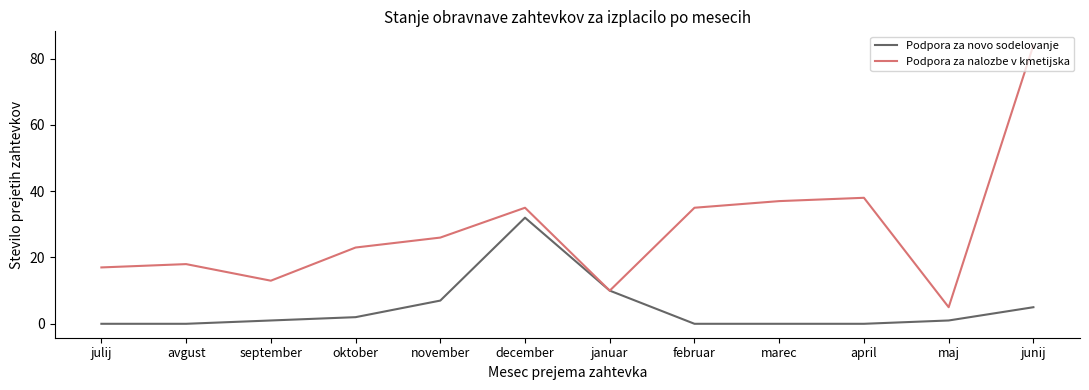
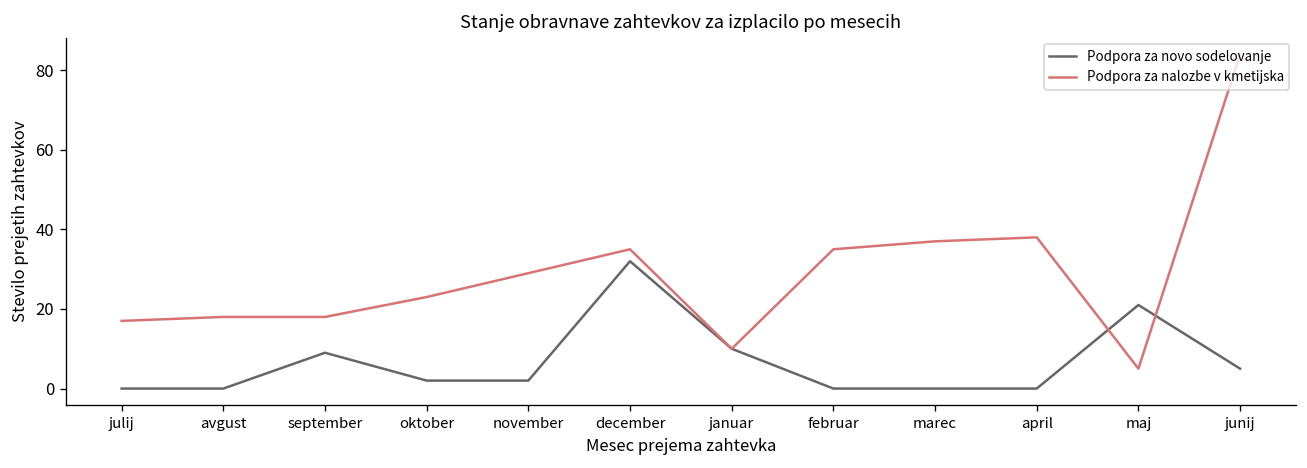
  {
    "Podpora za novo sodelovanje": {
      "julij": 0,
      "avgust": 0,
-     "september": 1,
+     "september": 9,
      "oktober": 2,
-     "november": 7,
+     "november": 2,
      "december": 32,
      "februar": 0,
      "marec": 0,
      "april": 0,
-     "maj": 1,
+     "maj": 21,
      "junij": 5
    },
    "Podpora za nalozbe v kmetijska": {
      "julij": 17,
      "avgust": 18,
-     "september": 13,
+     "september": 18,
      "oktober": 23,
-     "november": 26,
+     "november": 29,
      "december": 35,
      "februar": 35,
      "marec": 37,
      "april": 38,
      "maj": 5
    }
  }
